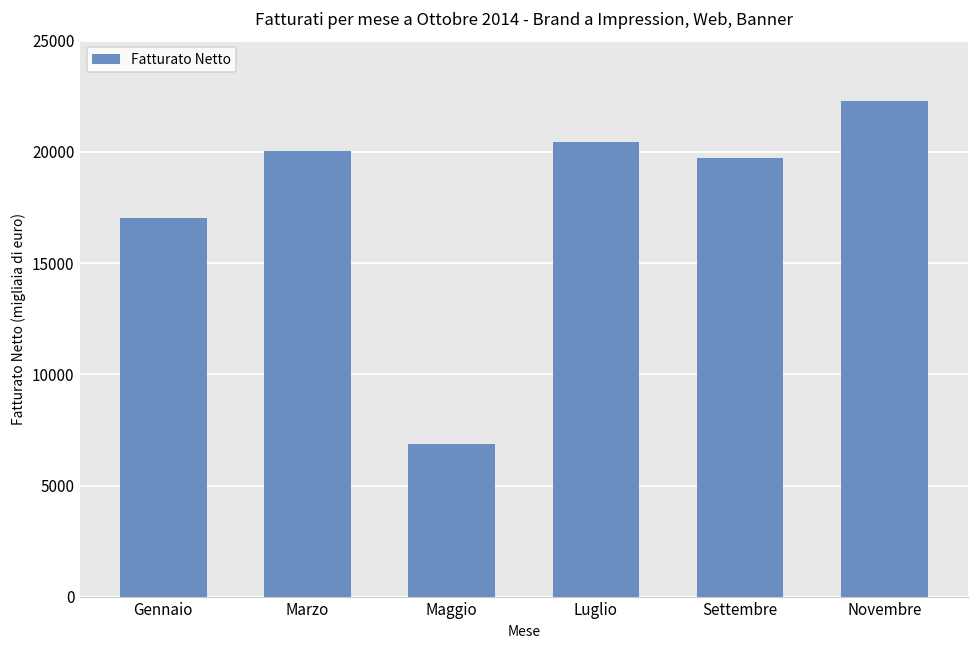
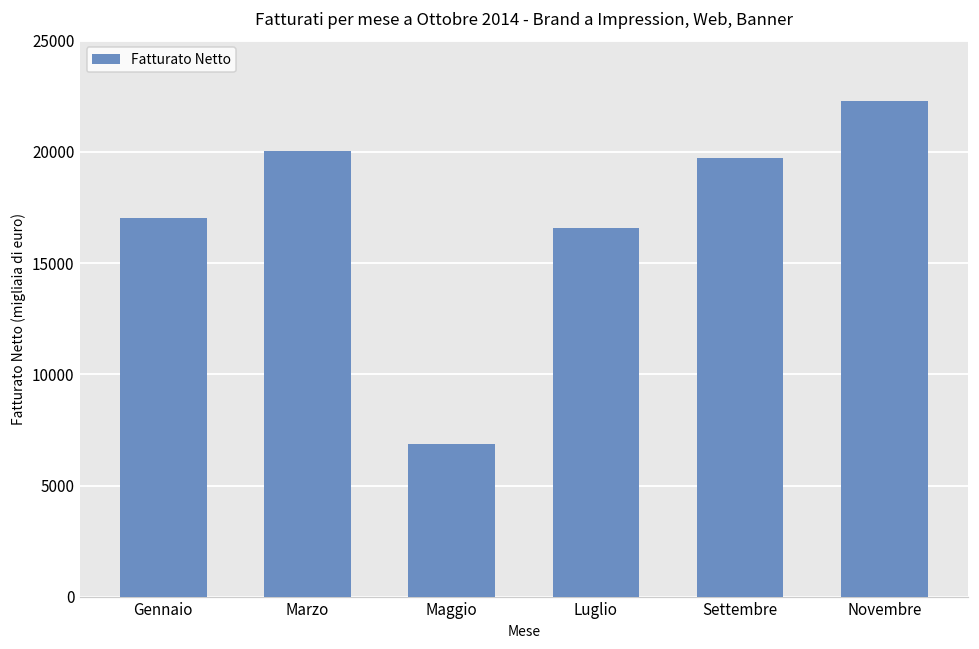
  {
    "Gennaio": 17000,
    "Marzo": 20000,
    "Maggio": 6900,
-   "Luglio": 20400,
+   "Luglio": 16600,
    "Settembre": 19700,
    "Novembre": 22300
  }
